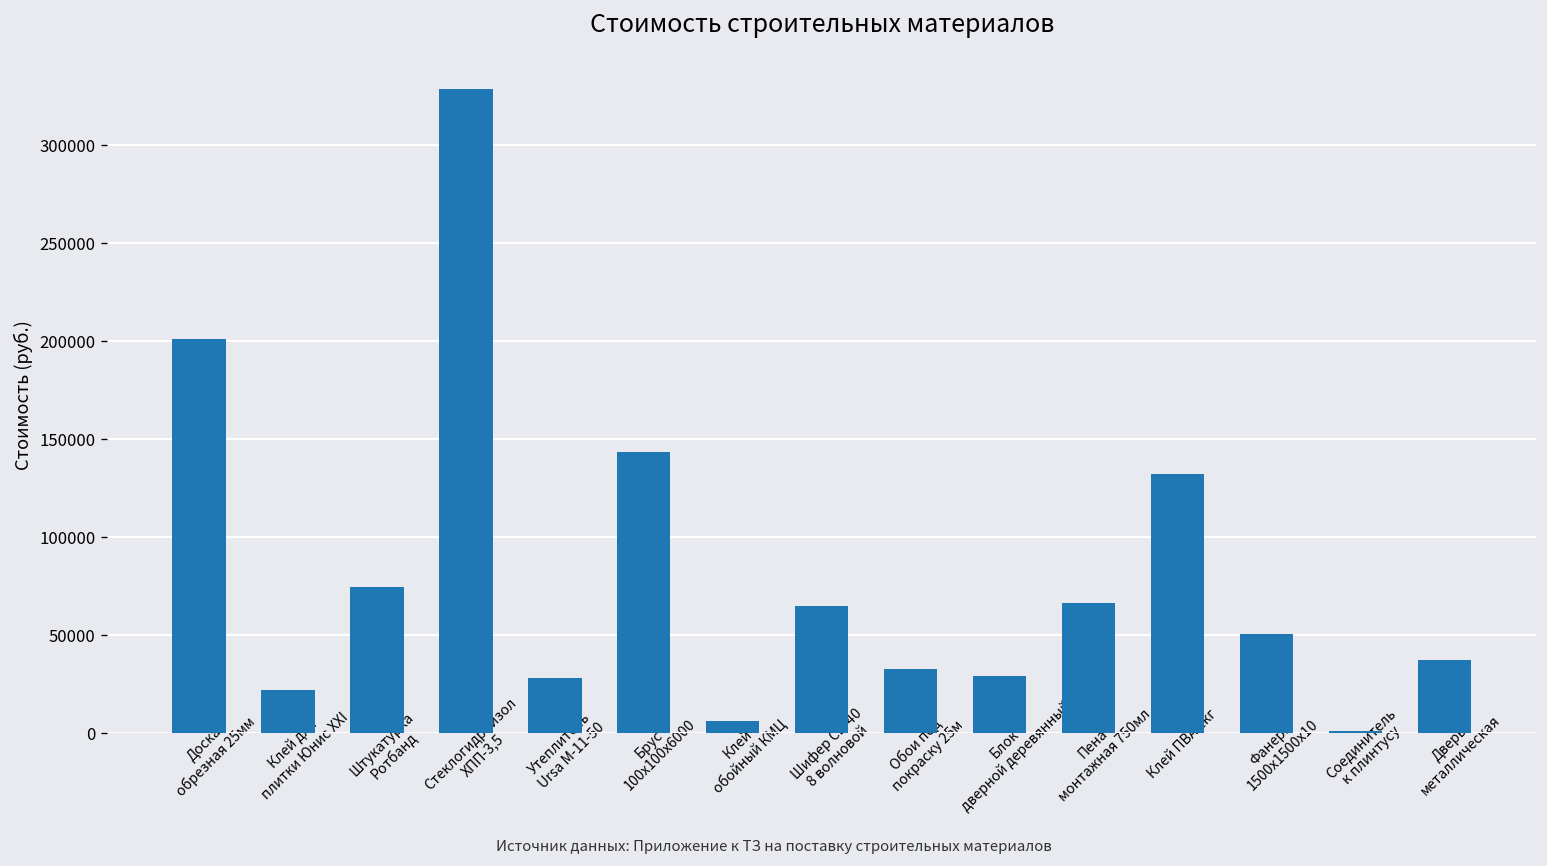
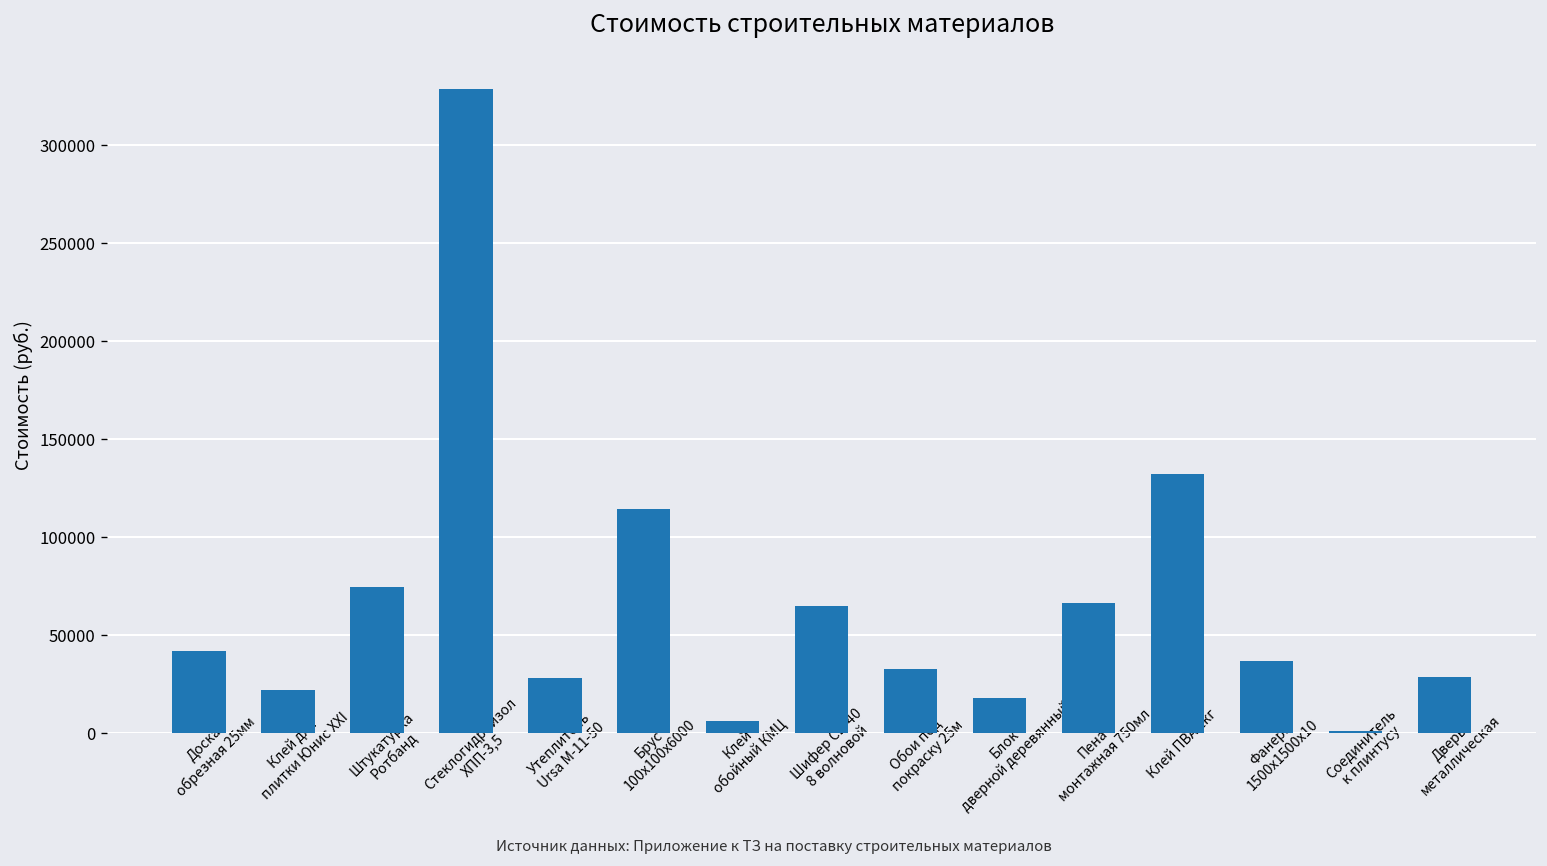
  {
-   "Доска обрезная 25мм": 201000,
+   "Доска обрезная 25мм": 42000,
    "Клей для плитки Юнис ХХI": 22000,
    "Штукатурка Ротбанд": 74000,
    "Стеклогидроизол ХПП-3,5": 329000,
    "Утеплитель Ursa M-11-50": 28000,
-   "Брус 100х100х6000": 143000,
+   "Брус 100х100х6000": 114000,
    "Клей обойный КМЦ": 6000,
    "Шифер СВ-40 8 волновой": 65000,
    "Обои под покраску 25м": 33000,
-   "Блок дверной деревянный": 29000,
+   "Блок дверной деревянный": 18000,
    "Пена монтажная 750мл": 66000,
    "Клей ПВА 1кг": 132000,
-   "Фанера 1500х1500х10": 50000,
-   "Дверь металлическая": 37000
+   "Фанера 1500х1500х10": 37000,
+   "Дверь металлическая": 29000
  }
